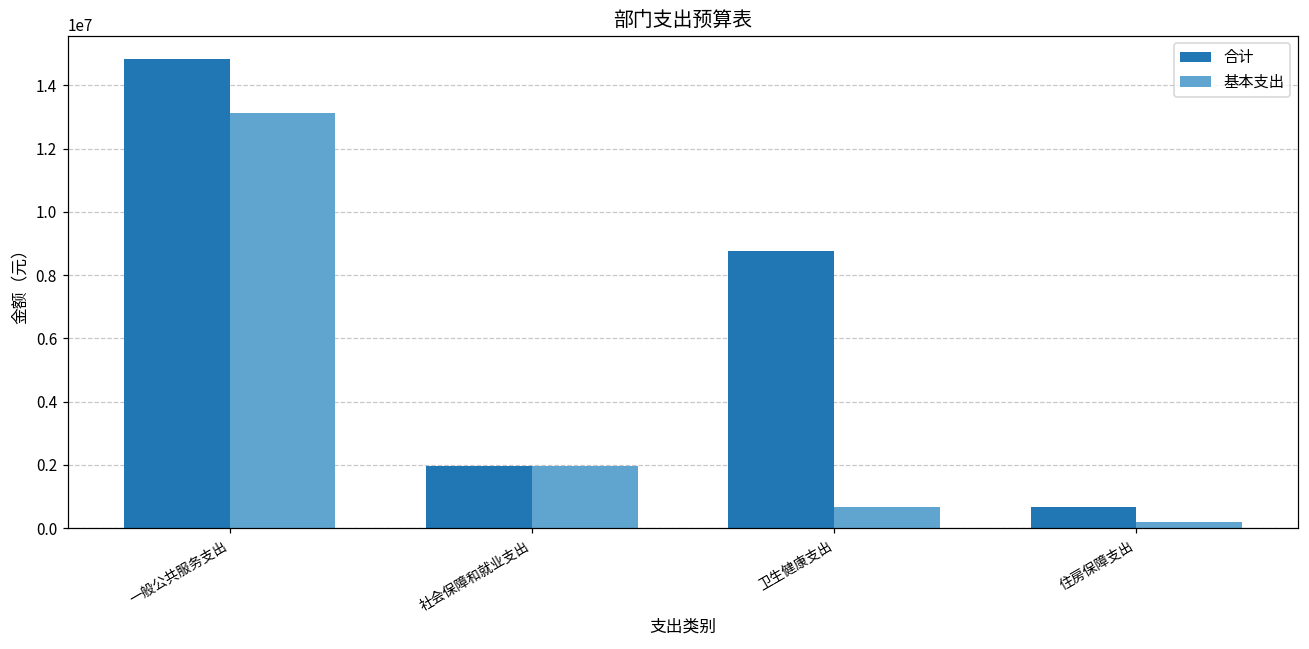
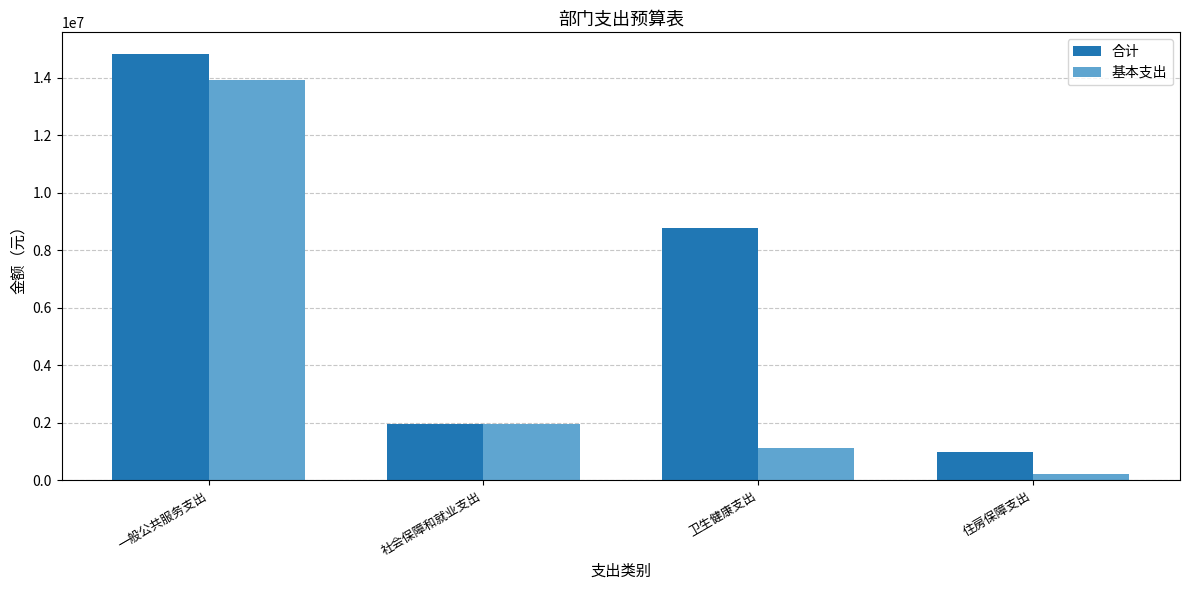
  {
    "合计": {
      "一般公共服务支出": 14800000,
      "社会保障和就业支出": 2000000,
      "卫生健康支出": 8800000,
-     "住房保障支出": 700000
+     "住房保障支出": 1000000
    },
    "基本支出": {
-     "一般公共服务支出": 13100000,
+     "一般公共服务支出": 13900000,
      "社会保障和就业支出": 2000000,
-     "卫生健康支出": 700000,
+     "卫生健康支出": 1100000,
      "住房保障支出": 200000
    }
  }
